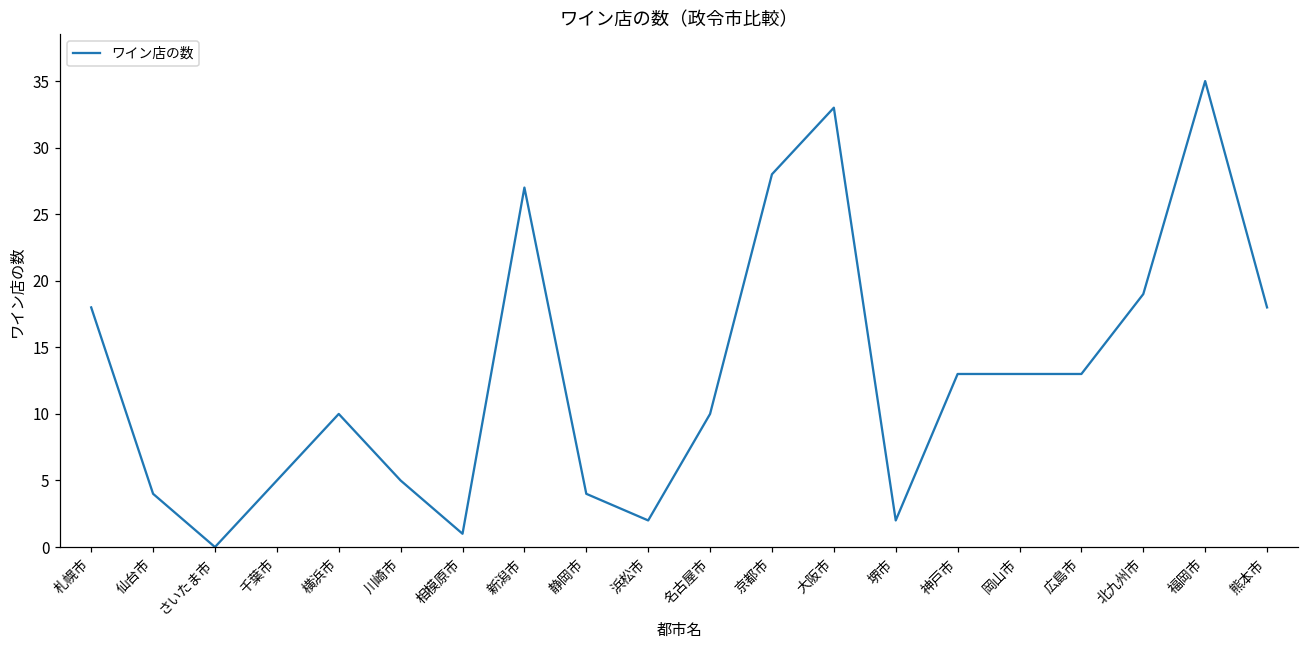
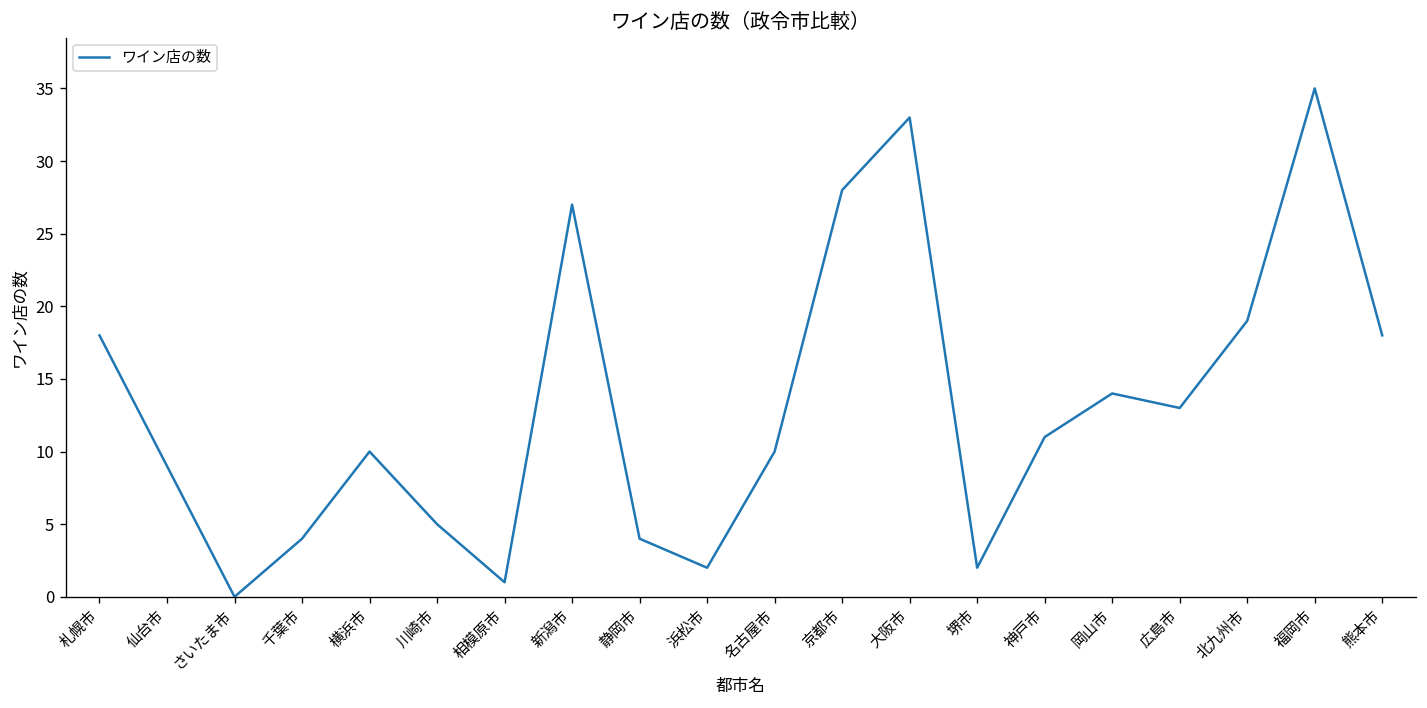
  {
    "札幌市": 18,
-   "仙台市": 4,
+   "仙台市": 9,
    "さいたま市": 0,
-   "千葉市": 5,
+   "千葉市": 4,
    "横浜市": 10,
    "川崎市": 5,
    "相模原市": 1,
    "新潟市": 27,
    "静岡市": 4,
    "浜松市": 2,
    "名古屋市": 10,
    "京都市": 28,
    "大阪市": 33,
    "堺市": 2,
-   "神戸市": 13,
-   "岡山市": 13,
+   "神戸市": 11,
+   "岡山市": 14,
    "広島市": 13,
    "北九州市": 19,
    "福岡市": 35,
    "熊本市": 18
  }
